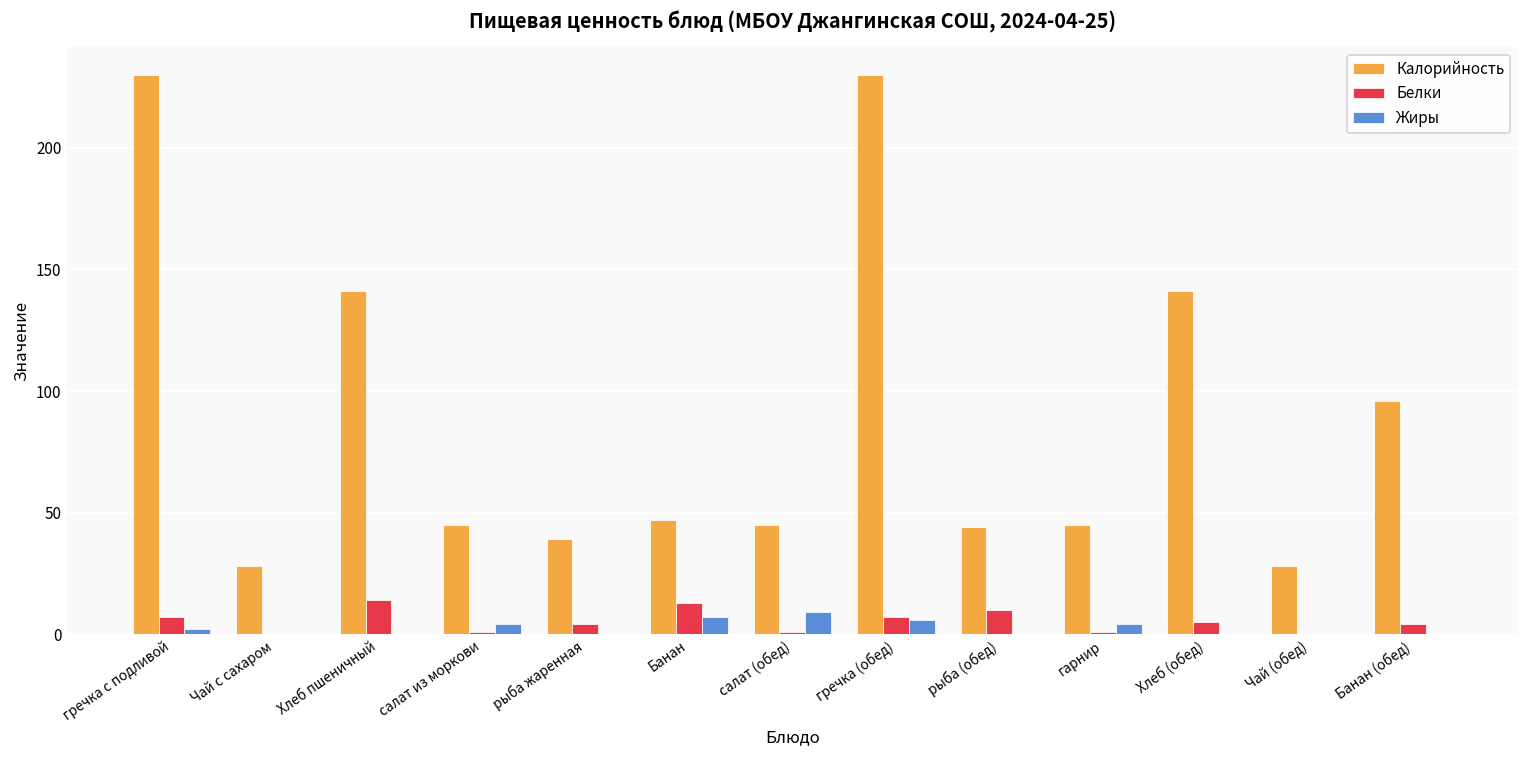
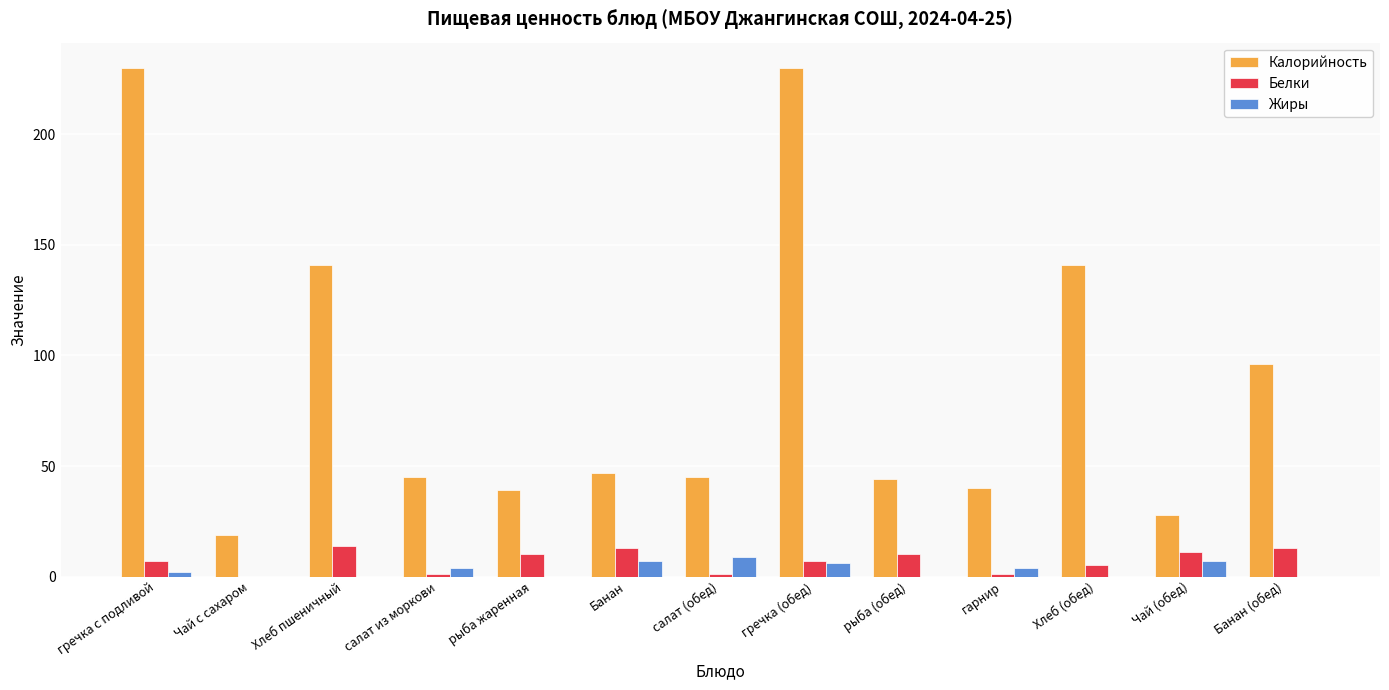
  {
    "Калорийность": {
      "гречка с подливой": 230,
-     "Чай с сахаром": 28,
+     "Чай с сахаром": 19,
      "Хлеб пшеничный": 141,
      "салат из моркови": 45,
      "рыба жаренная": 39,
      "Банан": 47,
      "салат (обед)": 45,
      "гречка (обед)": 230,
      "рыба (обед)": 44,
-     "гарнир": 45,
+     "гарнир": 40,
      "Хлеб (обед)": 141,
      "Чай (обед)": 28,
      "Банан (обед)": 96
    },
    "Белки": {
      "гречка с подливой": 7,
      "Чай с сахаром": 0,
      "Хлеб пшеничный": 14,
-     "рыба жаренная": 4,
+     "рыба жаренная": 10,
      "Банан": 13,
      "гречка (обед)": 7,
      "рыба (обед)": 10,
      "Хлеб (обед)": 5,
-     "Чай (обед)": 0,
-     "Банан (обед)": 4
+     "Чай (обед)": 11,
+     "Банан (обед)": 13
    },
    "Жиры": {
      "гречка с подливой": 2,
      "Чай с сахаром": 0,
      "Хлеб пшеничный": 0,
      "салат из моркови": 4,
      "рыба жаренная": 0,
      "Банан": 7,
      "салат (обед)": 9,
      "гречка (обед)": 6,
      "рыба (обед)": 0,
      "гарнир": 4,
      "Хлеб (обед)": 0,
-     "Чай (обед)": 0,
+     "Чай (обед)": 7,
      "Банан (обед)": 0
    }
  }
